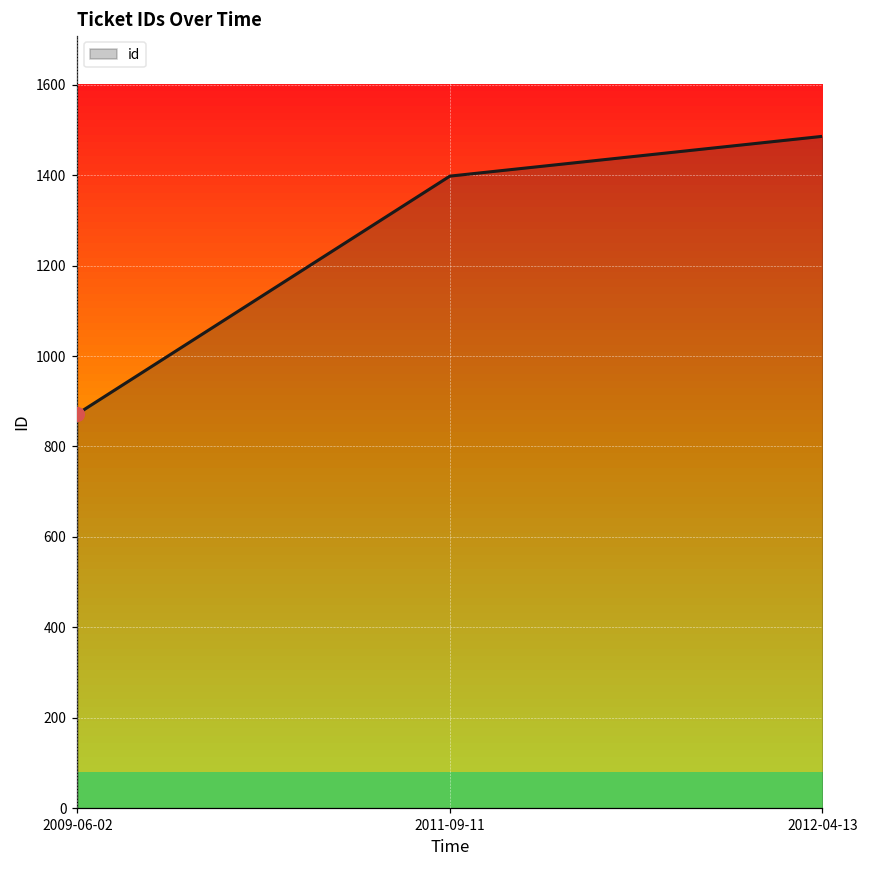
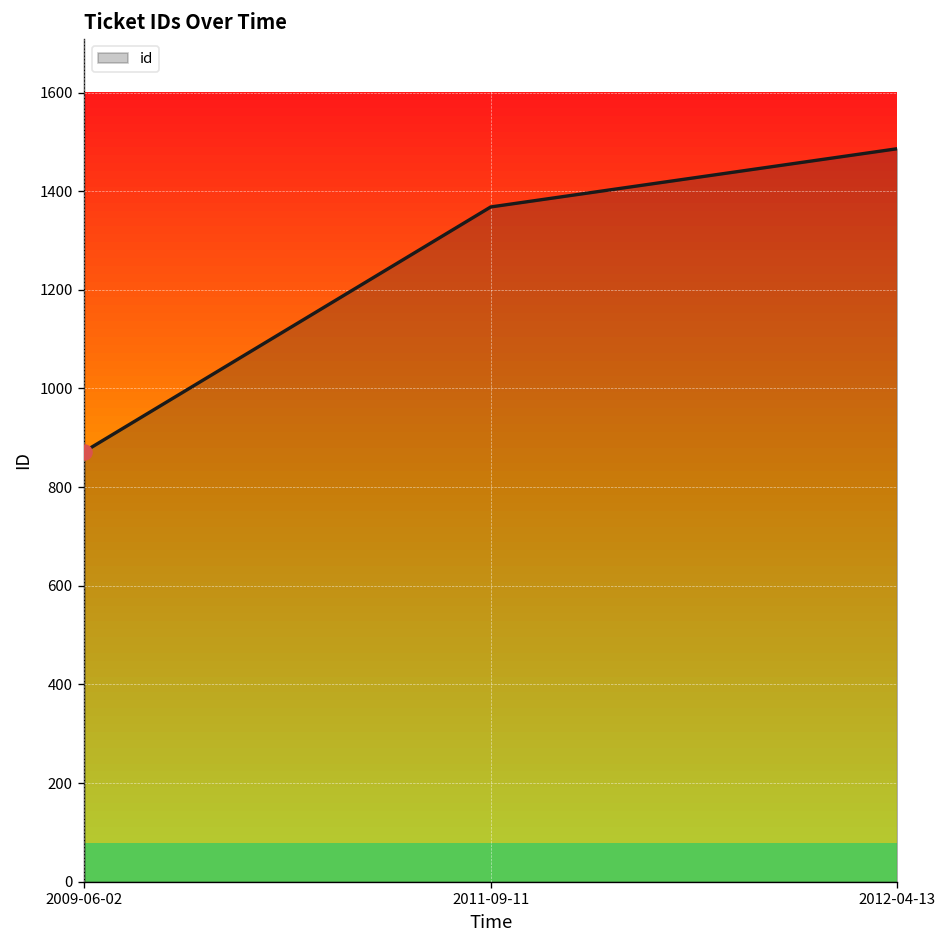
  {
    "id": {
-     "2011-09-11": 1400,
+     "2011-09-11": 1370,
      "2012-04-13": 1490
    }
  }
